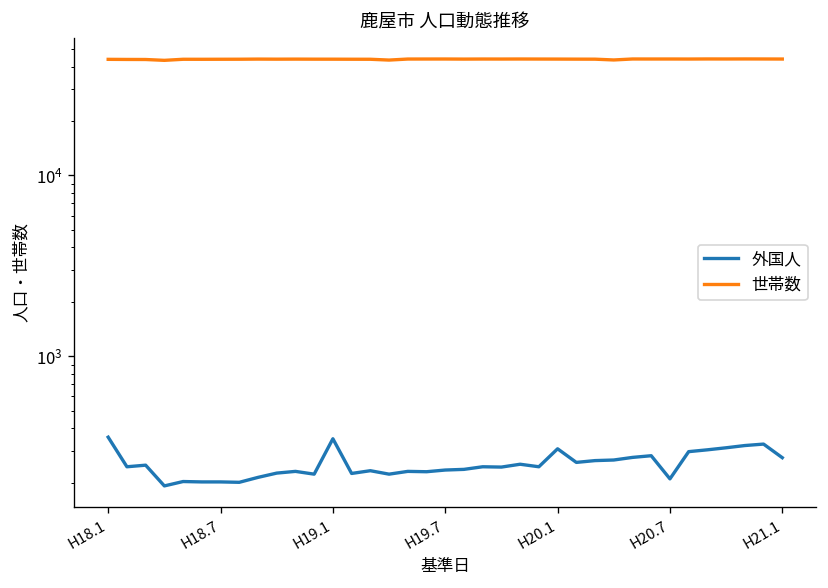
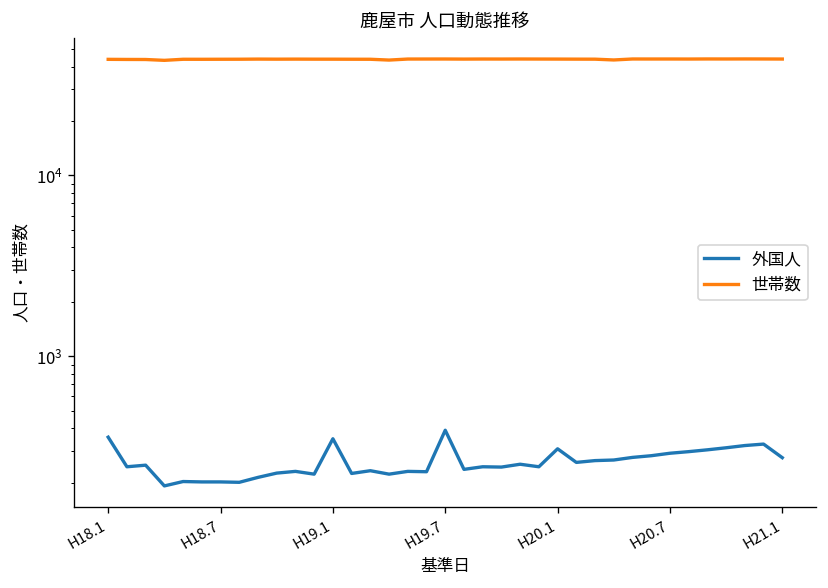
  {
    "外国人": {
      "H18.1": 360,
      "H18.7": 200,
      "H19.1": 350,
-     "H19.7": 240,
+     "H19.7": 390,
      "H20.1": 310,
-     "H20.7": 210,
+     "H20.7": 290,
      "H21.1": 280
    },
    "世帯数": {
      "H18.1": 44000,
      "H18.7": 44000,
      "H19.1": 44000,
      "H19.7": 44000,
      "H20.1": 44000,
      "H20.7": 44000,
      "H21.1": 44000
    }
  }
